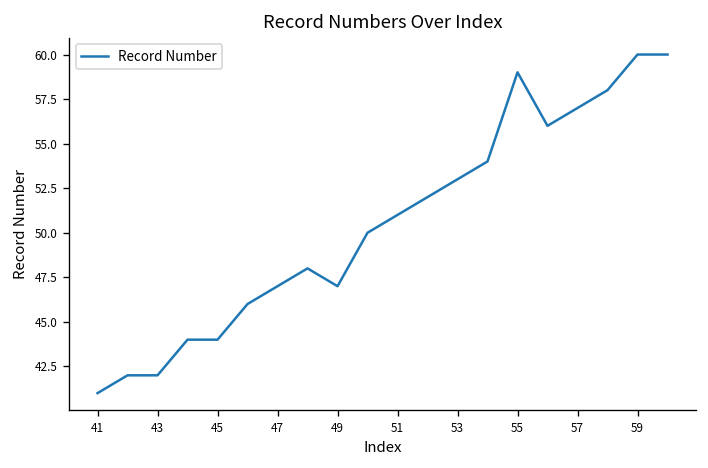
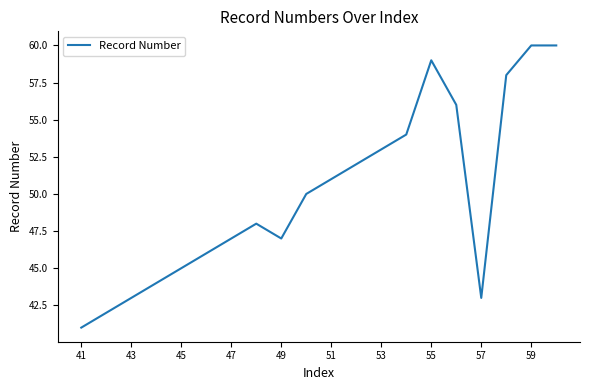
  {
    "41": 41,
-   "43": 42,
-   "45": 44,
+   "43": 43,
+   "45": 45,
    "47": 47,
    "49": 47,
    "51": 51,
    "53": 53,
    "55": 59,
-   "57": 57,
+   "57": 43,
    "59": 60
  }
